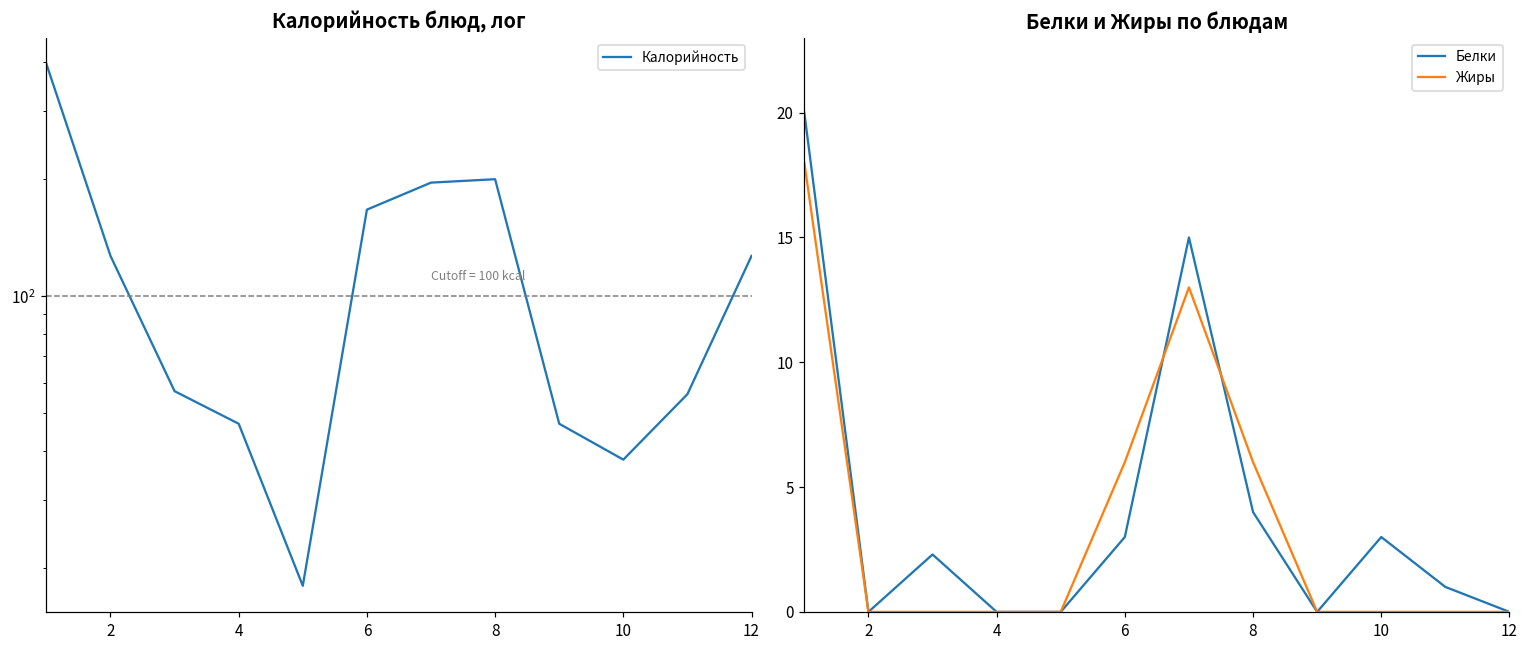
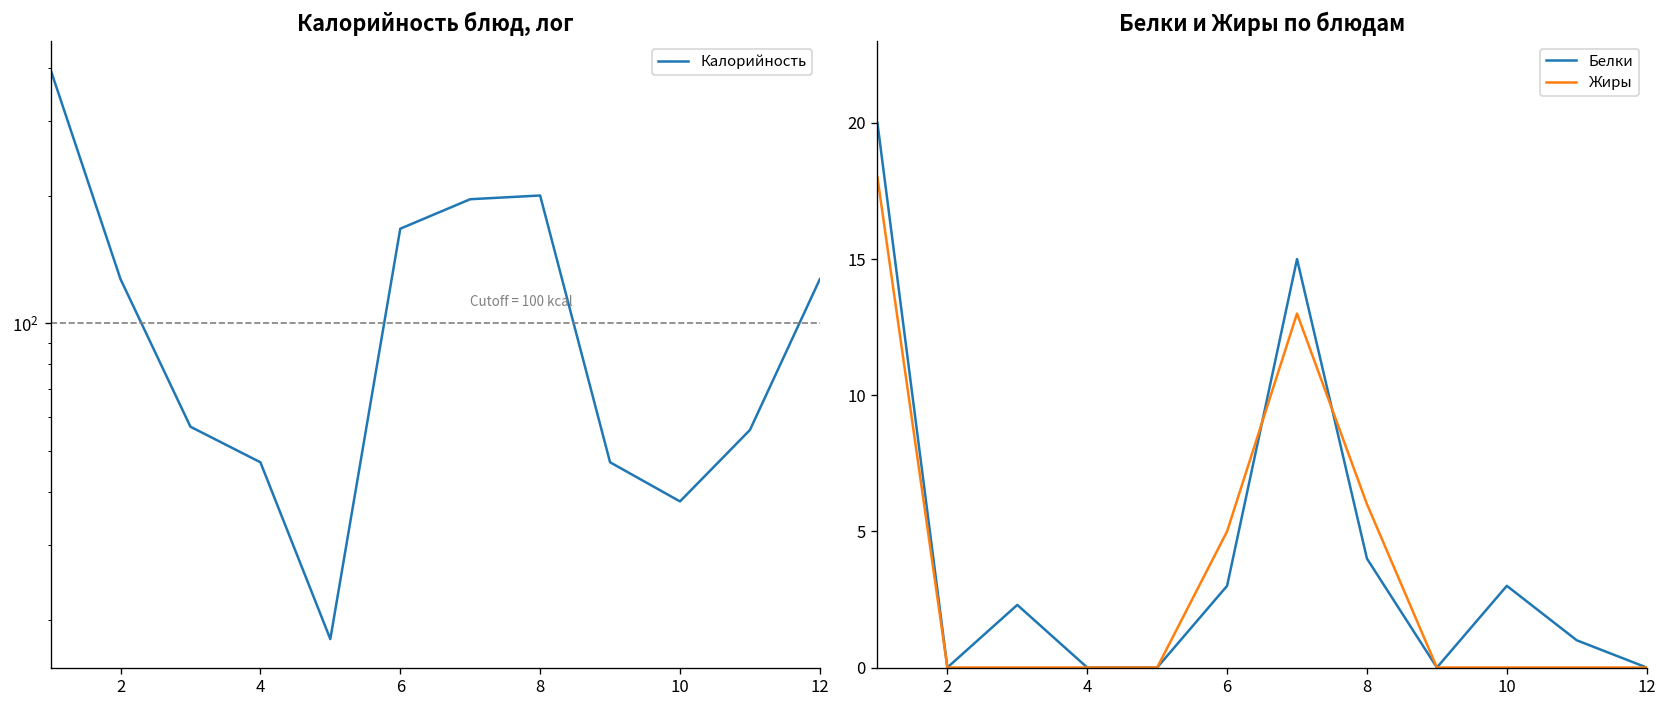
  {
    "Белки и Жиры по блюдам": {
      "Белки": {
        "6": 3,
        "8": 4,
        "10": 3
      },
      "Жиры": {
-       "6": 6,
+       "6": 5,
        "8": 6,
        "10": 0
      }
    }
  }
